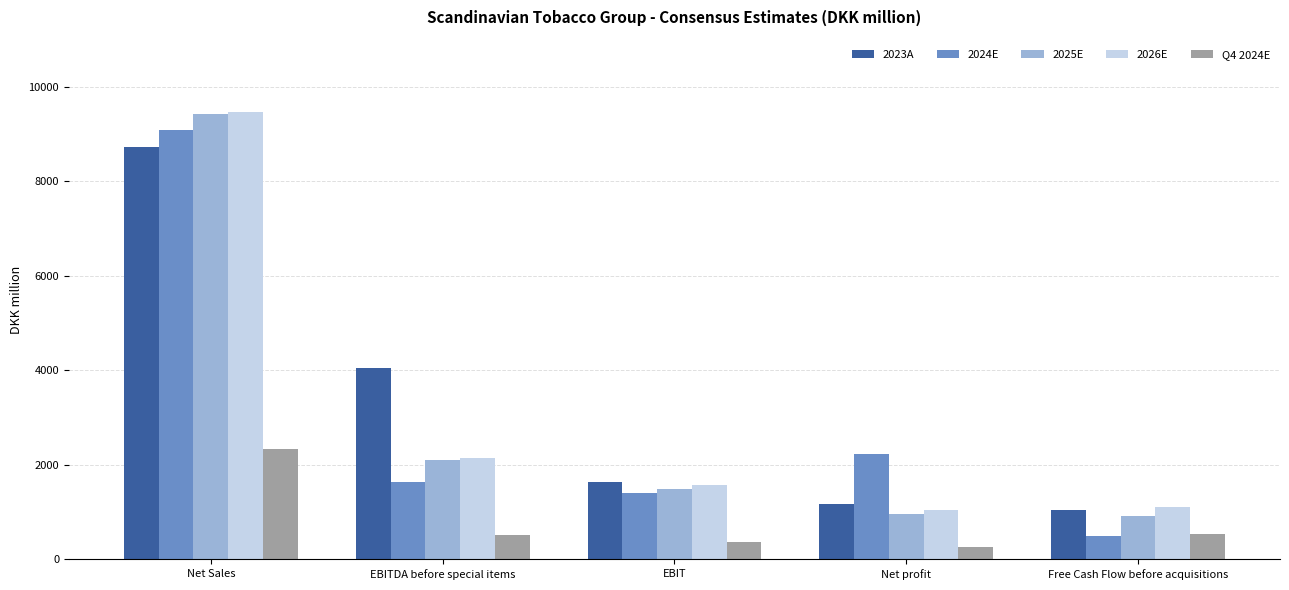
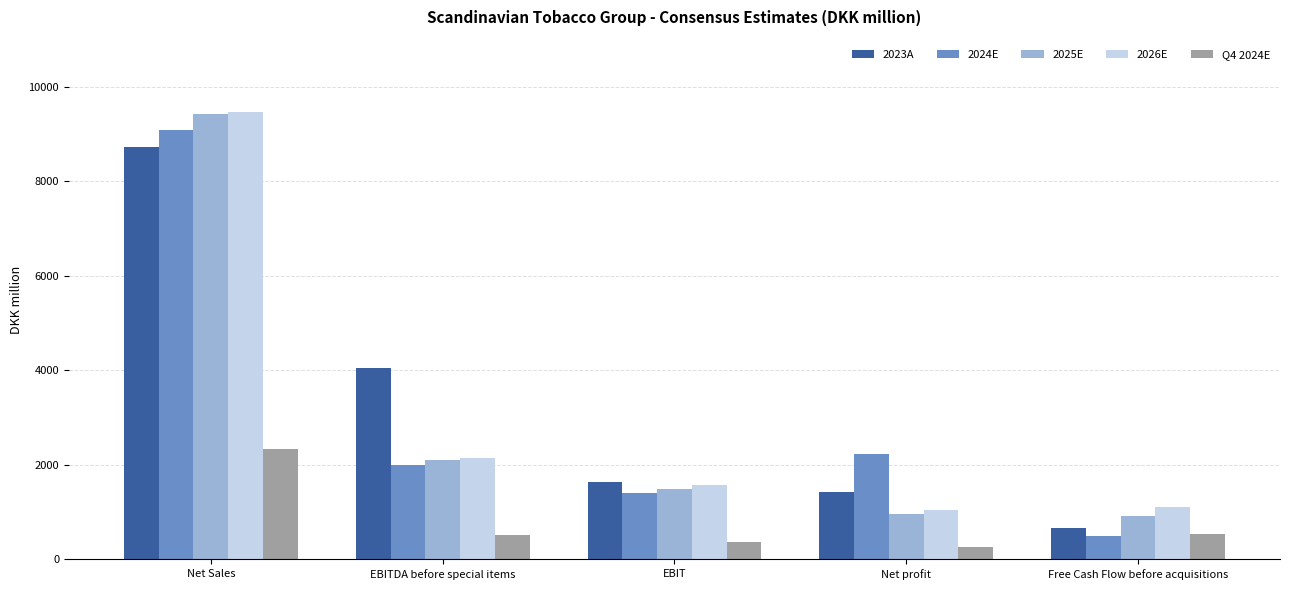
  {
    "2023A": {
      "Net Sales": 8700,
      "EBITDA before special items": 4100,
      "EBIT": 1600,
-     "Net profit": 1200,
-     "Free Cash Flow before acquisitions": 1100
+     "Net profit": 1400,
+     "Free Cash Flow before acquisitions": 700
    },
    "2024E": {
      "Net Sales": 9100,
-     "EBITDA before special items": 1600,
+     "EBITDA before special items": 2000,
      "EBIT": 1400,
      "Net profit": 2200,
      "Free Cash Flow before acquisitions": 500
    }
  }
